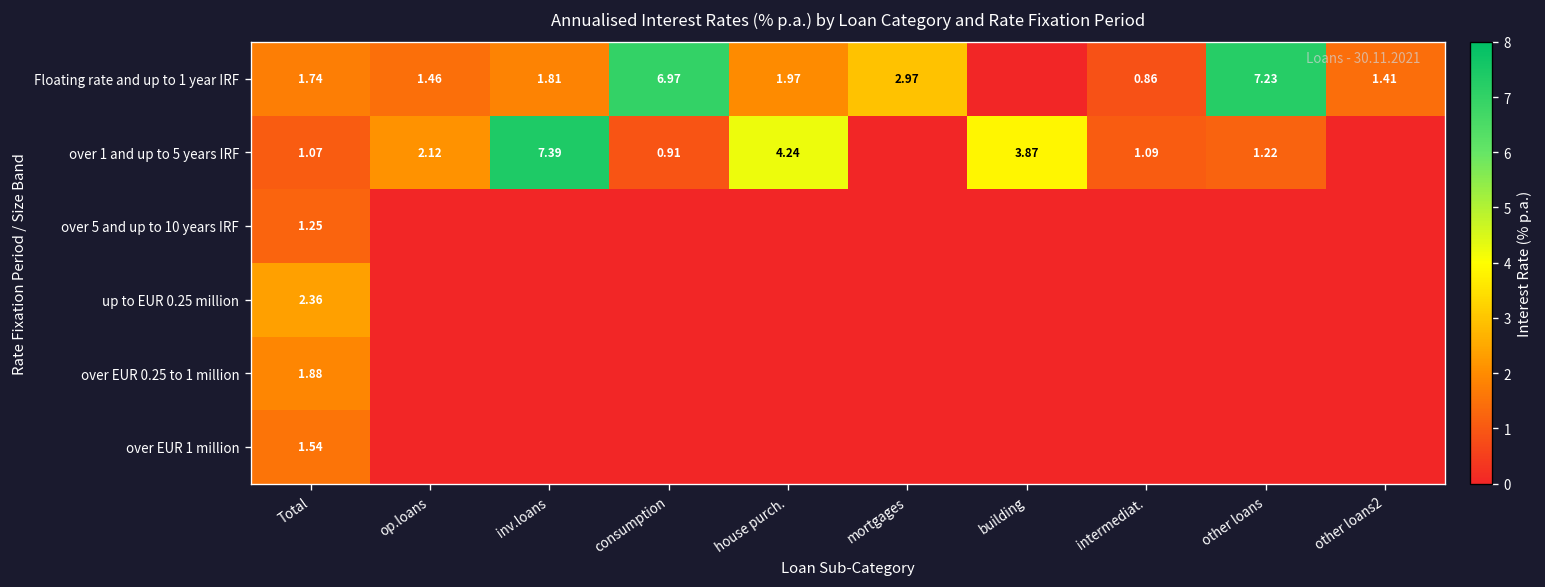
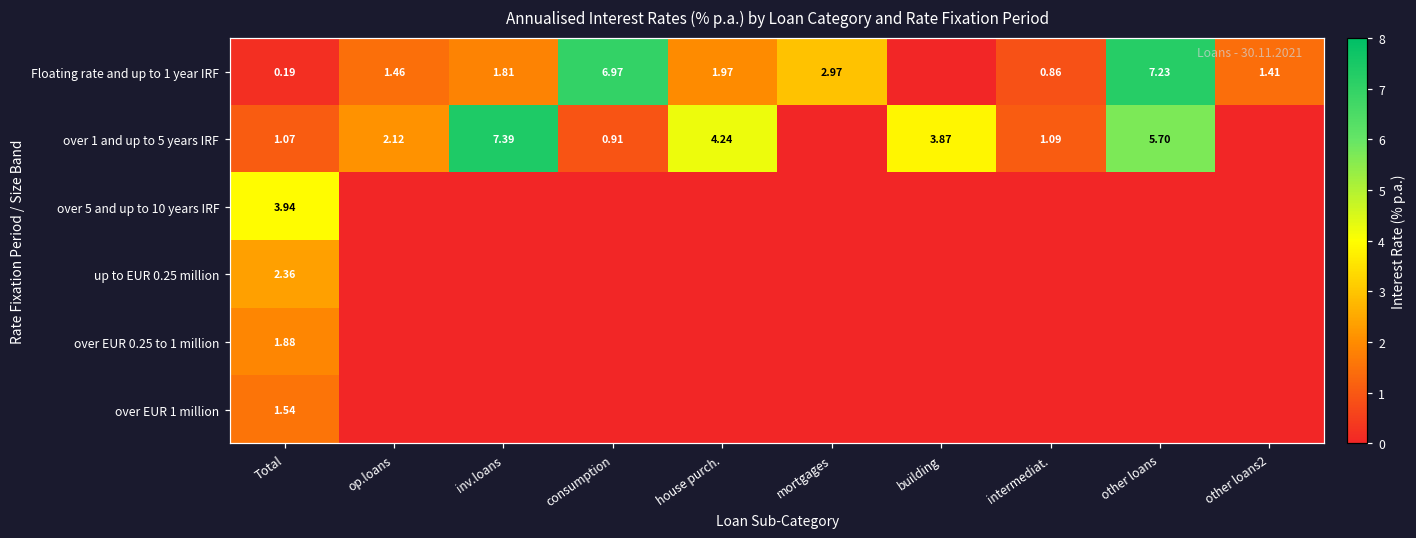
  {
    "Floating rate and up to 1 year IRF": {
-     "Total": 1.74,
+     "Total": 0.19,
      "op.loans": 1.46,
      "inv.loans": 1.81,
      "consumption": 6.97,
      "house purch.": 1.97,
      "mortgages": 2.97,
      "intermediat.": 0.86,
      "other loans": 7.23
    },
    "over 1 and up to 5 years IRF": {
      "Total": 1.07,
      "op.loans": 2.12,
      "inv.loans": 7.39,
      "consumption": 0.91,
      "house purch.": 4.24,
      "building": 3.87,
      "intermediat.": 1.09,
-     "other loans": 1.22
+     "other loans": 5.70
    },
    "over 5 and up to 10 years IRF": {
-     "Total": 1.25
+     "Total": 3.94
    },
    "up to EUR 0.25 million": {
      "Total": 2.36
    },
    "over EUR 0.25 to 1 million": {
      "Total": 1.88
    },
    "over EUR 1 million": {
      "Total": 1.54
    }
  }
